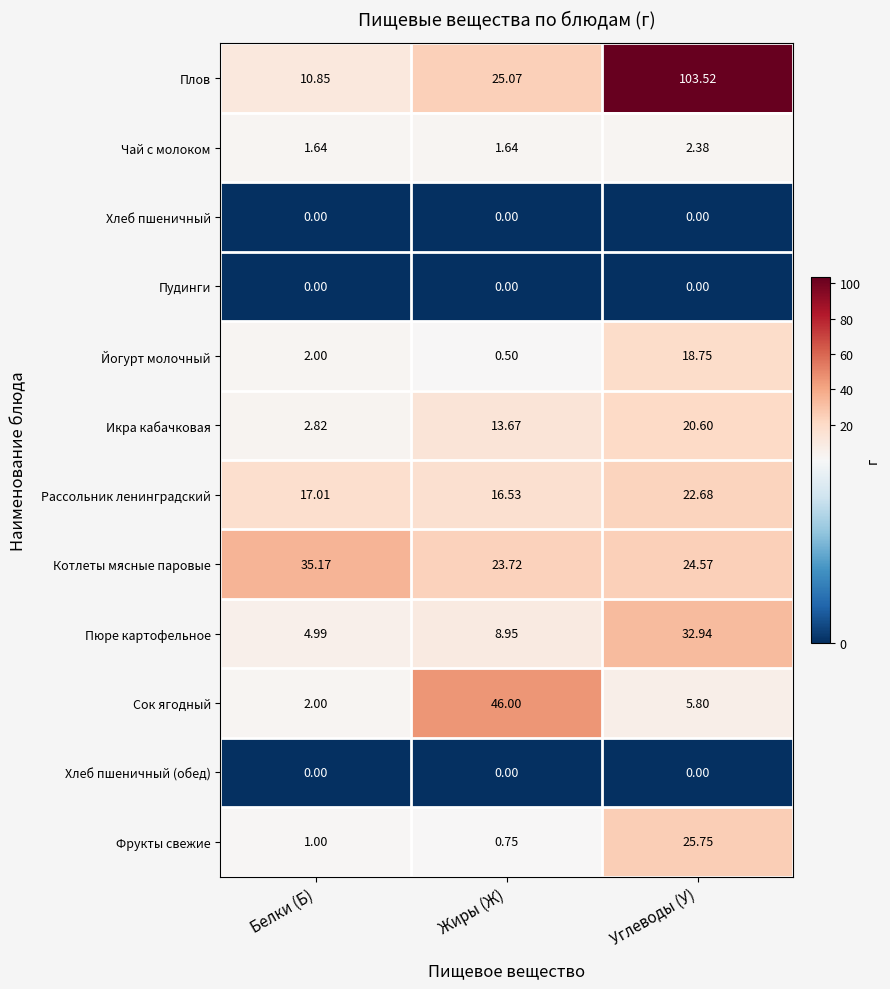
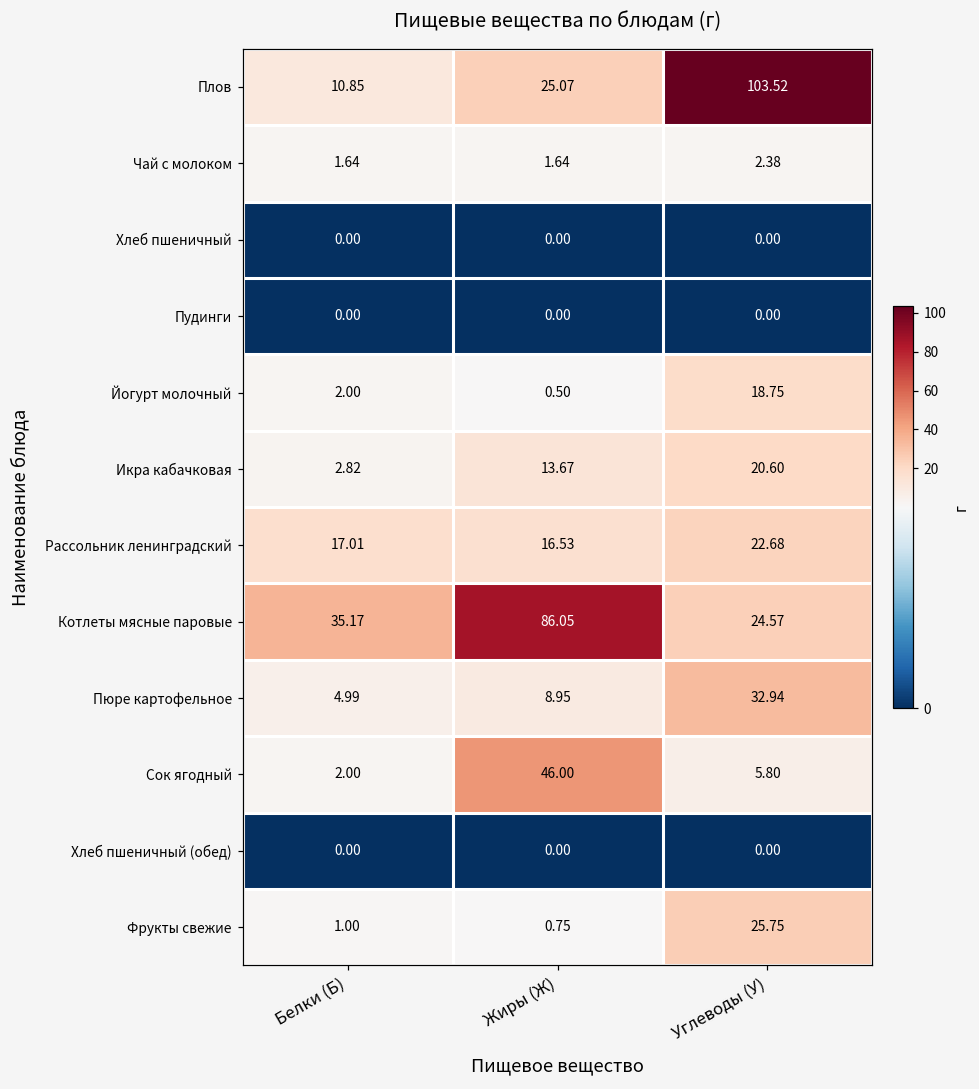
  {
    "Плов": {
      "Белки (Б)": 10.85,
      "Жиры (Ж)": 25.07,
      "Углеводы (У)": 103.52
    },
    "Чай с молоком": {
      "Белки (Б)": 1.64,
      "Жиры (Ж)": 1.64,
      "Углеводы (У)": 2.38
    },
    "Хлеб пшеничный": {
      "Белки (Б)": 0.00,
      "Жиры (Ж)": 0.00,
      "Углеводы (У)": 0.00
    },
    "Пудинги": {
      "Белки (Б)": 0.00,
      "Жиры (Ж)": 0.00,
      "Углеводы (У)": 0.00
    },
    "Йогурт молочный": {
      "Белки (Б)": 2.00,
      "Жиры (Ж)": 0.50,
      "Углеводы (У)": 18.75
    },
    "Икра кабачковая": {
      "Белки (Б)": 2.82,
      "Жиры (Ж)": 13.67,
      "Углеводы (У)": 20.60
    },
    "Рассольник ленинградский": {
      "Белки (Б)": 17.01,
      "Жиры (Ж)": 16.53,
      "Углеводы (У)": 22.68
    },
    "Котлеты мясные паровые": {
      "Белки (Б)": 35.17,
-     "Жиры (Ж)": 23.72,
+     "Жиры (Ж)": 86.05,
      "Углеводы (У)": 24.57
    },
    "Пюре картофельное": {
      "Белки (Б)": 4.99,
      "Жиры (Ж)": 8.95,
      "Углеводы (У)": 32.94
    },
    "Сок ягодный": {
      "Белки (Б)": 2.00,
      "Жиры (Ж)": 46.00,
      "Углеводы (У)": 5.80
    },
    "Хлеб пшеничный (обед)": {
      "Белки (Б)": 0.00,
      "Жиры (Ж)": 0.00,
      "Углеводы (У)": 0.00
    },
    "Фрукты свежие": {
      "Белки (Б)": 1.00,
      "Жиры (Ж)": 0.75,
      "Углеводы (У)": 25.75
    }
  }
